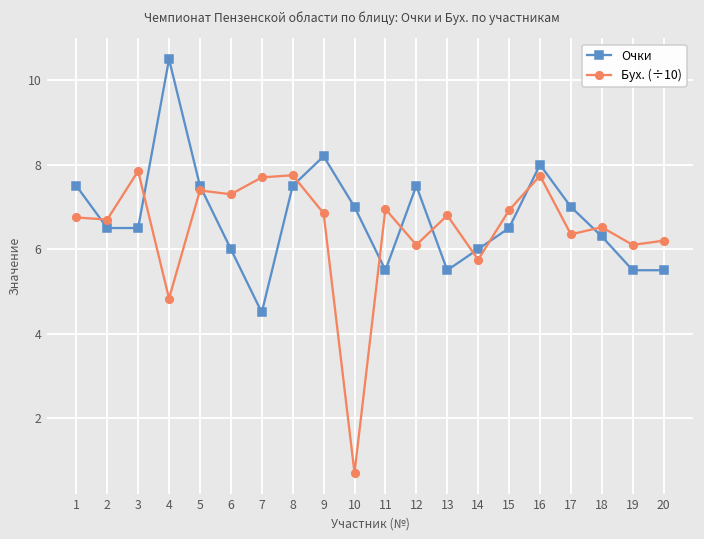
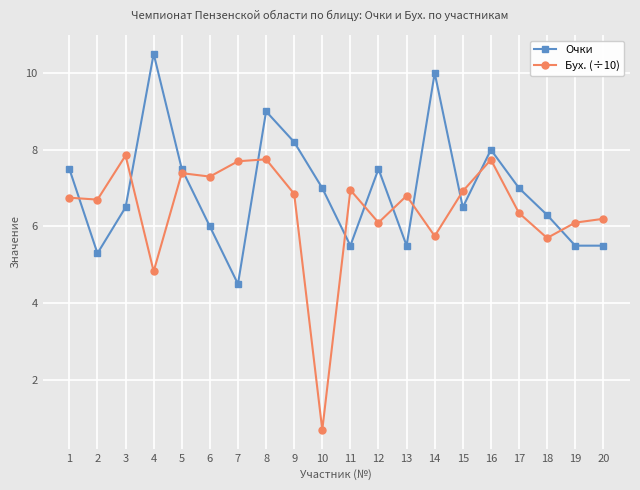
  {
    "Очки": {
      "1": 7.5,
-     "2": 6.5,
+     "2": 5.3,
      "3": 6.5,
      "4": 10.5,
      "5": 7.5,
      "6": 6.0,
      "7": 4.5,
-     "8": 7.5,
+     "8": 9.0,
      "9": 8.2,
      "10": 7.0,
      "11": 5.5,
      "12": 7.5,
      "13": 5.5,
-     "14": 6,
+     "14": 10,
      "15": 6.5,
      "16": 8.0,
      "17": 7.0,
      "18": 6.3,
      "19": 5.5,
      "20": 5.5
    },
    "Бух. (÷10)": {
      "1": 6.8,
      "2": 6.7,
      "3": 7.9,
      "4": 4.8,
      "5": 7.4,
      "6": 7.3,
      "7": 7.7,
      "8": 7.8,
      "9": 6.9,
      "10": 0.7,
      "11": 7.0,
      "12": 6.1,
      "13": 6.8,
      "14": 5.8,
      "15": 6.9,
      "16": 7.7,
      "17": 6.4,
-     "18": 6.5,
+     "18": 5.7,
      "19": 6.1,
      "20": 6.2
    }
  }
